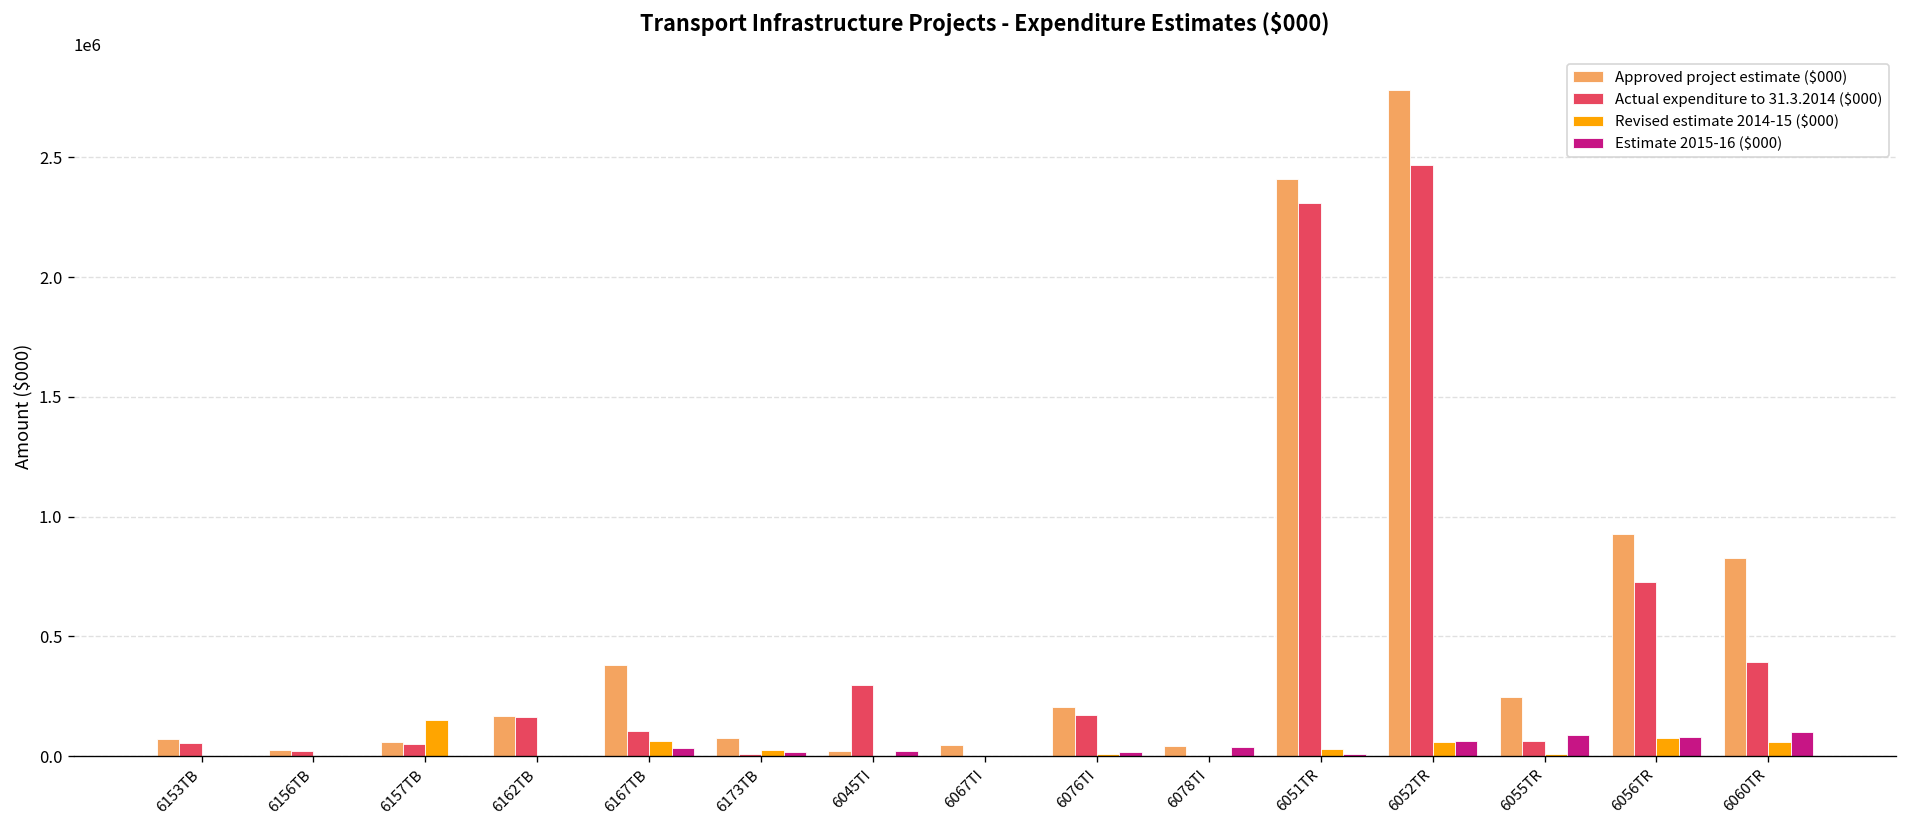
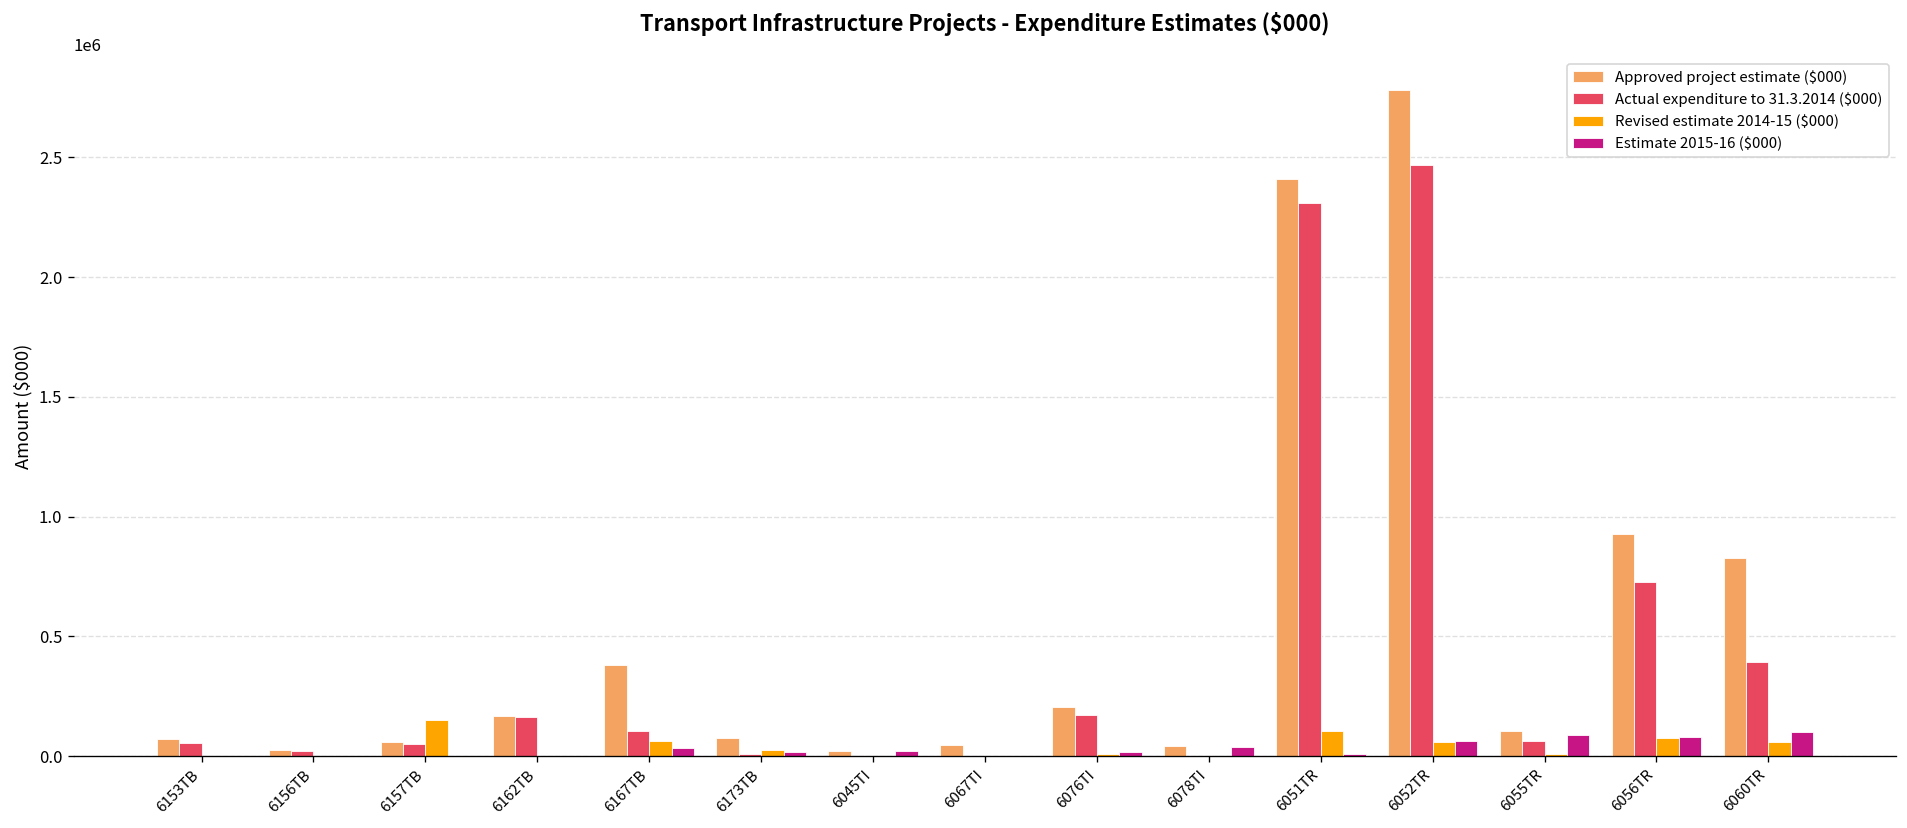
  {
    "Approved project estimate ($000)": {
      "6153TB": 70000,
      "6156TB": 20000,
      "6157TB": 60000,
      "6162TB": 170000,
      "6167TB": 380000,
      "6173TB": 70000,
      "6045TI": 20000,
      "6067TI": 50000,
      "6076TI": 210000,
      "6078TI": 40000,
      "6051TR": 2410000,
      "6052TR": 2780000,
-     "6055TR": 250000,
+     "6055TR": 100000,
      "6056TR": 930000,
      "6060TR": 830000
    },
    "Actual expenditure to 31.3.2014 ($000)": {
      "6153TB": 50000,
      "6156TB": 20000,
      "6157TB": 50000,
      "6162TB": 160000,
      "6167TB": 100000,
-     "6045TI": 300000,
+     "6045TI": 0,
      "6067TI": 0,
      "6076TI": 170000,
      "6078TI": 0,
      "6051TR": 2310000,
      "6052TR": 2470000,
      "6055TR": 60000,
      "6056TR": 730000,
      "6060TR": 390000
    },
    "Revised estimate 2014-15 ($000)": {
      "6157TB": 150000,
      "6167TB": 60000,
      "6173TB": 30000,
      "6045TI": 0,
      "6078TI": 0,
-     "6051TR": 30000,
+     "6051TR": 110000,
      "6052TR": 60000,
      "6056TR": 80000,
      "6060TR": 60000
    },
    "Estimate 2015-16 ($000)": {
      "6167TB": 40000,
      "6173TB": 20000,
      "6045TI": 20000,
      "6076TI": 20000,
      "6078TI": 40000,
      "6052TR": 60000,
      "6055TR": 90000,
      "6056TR": 80000,
      "6060TR": 100000
    }
  }
